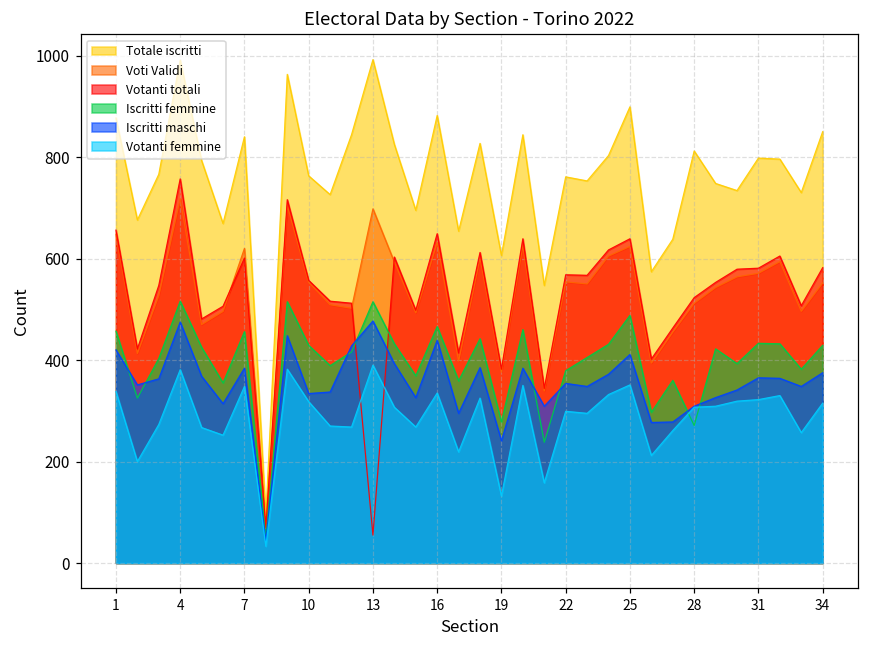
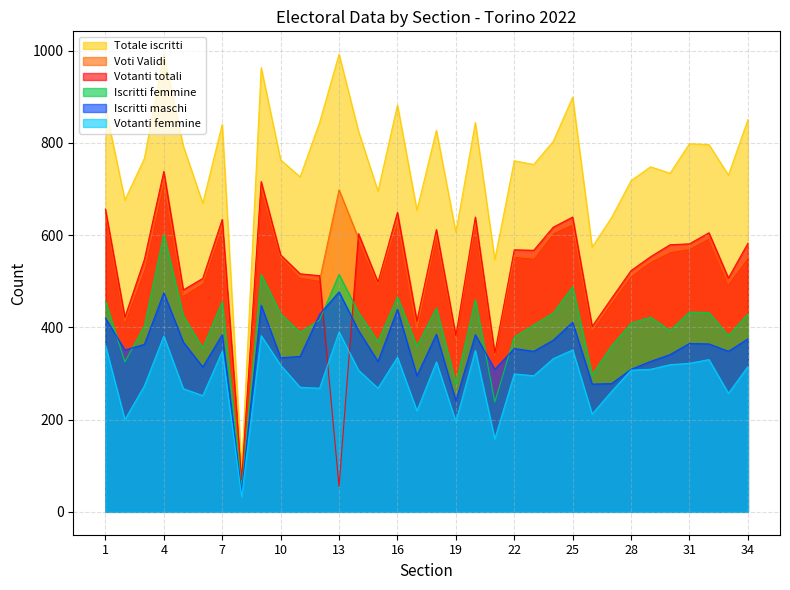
  {
    "Totale iscritti": {
      "7": 840,
      "10": 760,
      "13": 990,
      "16": 880,
      "19": 610,
      "22": 760,
      "25": 900,
-     "28": 810,
+     "28": 720,
      "31": 800,
      "34": 850
    },
    "Voti Validi": {
      "1": 650,
      "4": 720,
      "7": 620,
      "13": 700,
      "16": 630,
      "19": 380,
      "22": 550,
      "25": 620,
      "28": 510,
      "31": 570,
      "34": 550
    },
    "Votanti totali": {
      "1": 660,
-     "4": 760,
-     "7": 600,
+     "4": 740,
+     "7": 630,
      "13": 60,
      "16": 650,
      "19": 380,
      "22": 570,
      "25": 640,
      "28": 520,
      "31": 580,
      "34": 580
    },
    "Iscritti femmine": {
      "1": 460,
-     "4": 520,
+     "4": 600,
      "7": 460,
      "10": 430,
      "13": 520,
      "16": 470,
      "19": 280,
      "22": 380,
      "25": 490,
-     "28": 270,
+     "28": 410,
      "31": 430,
      "34": 430
    },
    "Iscritti maschi": {
      "1": 420,
      "4": 480,
      "7": 380,
      "10": 330,
      "13": 480,
      "16": 440,
      "19": 240,
      "22": 350,
      "25": 410,
      "31": 370,
      "34": 380
    },
    "Votanti femmine": {
-     "1": 340,
+     "1": 360,
      "4": 380,
      "7": 350,
      "10": 320,
      "13": 390,
      "16": 340,
-     "19": 130,
+     "19": 200,
      "22": 300,
      "25": 350,
      "31": 320,
      "34": 320
    }
  }
